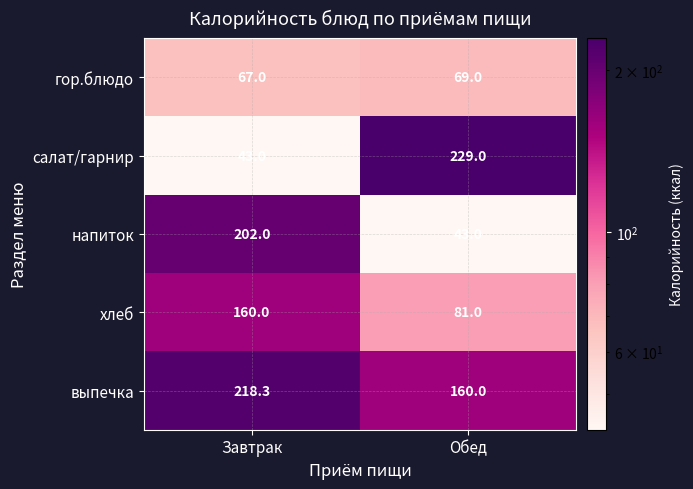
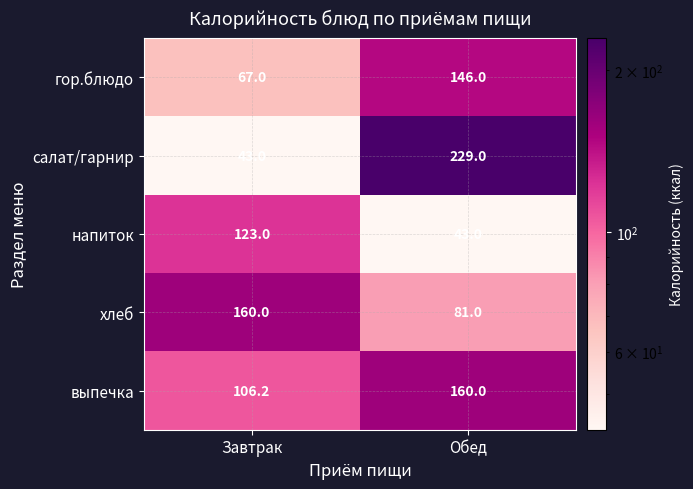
  {
    "гор.блюдо": {
      "Завтрак": 67.0,
-     "Обед": 69.0
+     "Обед": 146.0
    },
    "салат/гарнир": {
      "Обед": 229.0
    },
    "напиток": {
-     "Завтрак": 202.0
+     "Завтрак": 123.0
    },
    "хлеб": {
      "Завтрак": 160.0,
      "Обед": 81.0
    },
    "выпечка": {
-     "Завтрак": 218.3,
+     "Завтрак": 106.2,
      "Обед": 160.0
    }
  }
